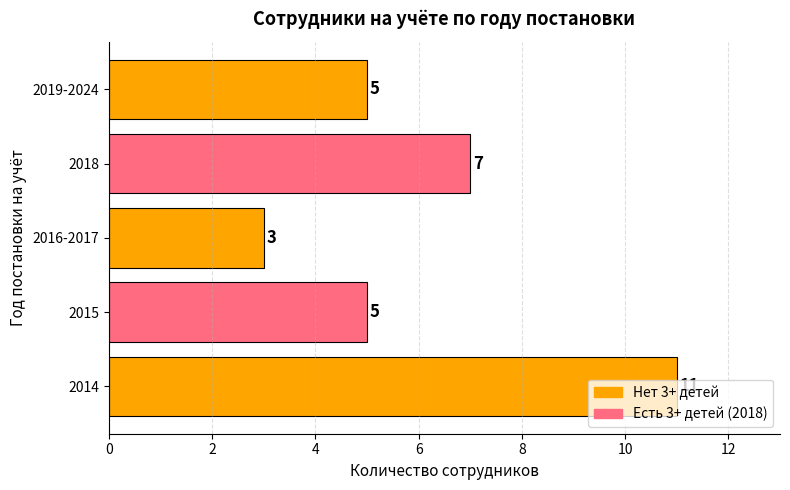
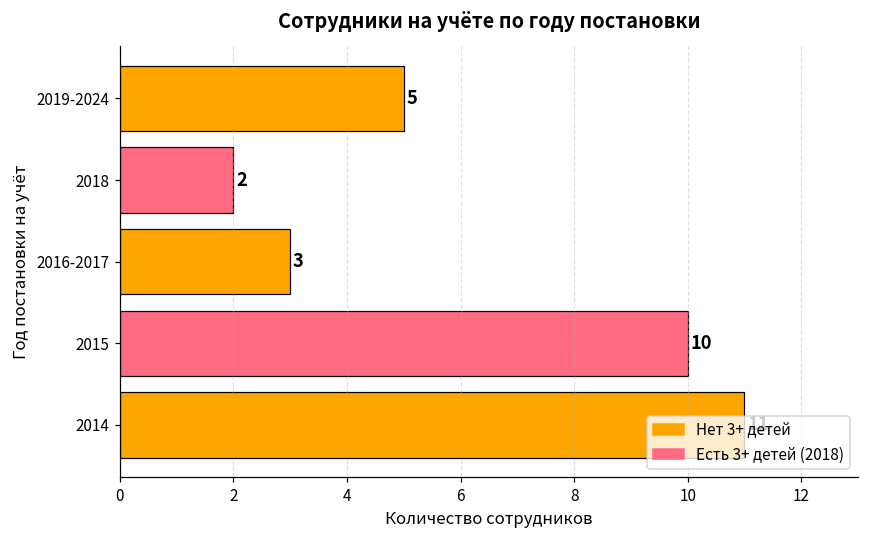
  {
    "2019-2024": 5,
-   "2018": 7,
+   "2018": 2,
    "2016-2017": 3,
-   "2015": 5
+   "2015": 10
  }
